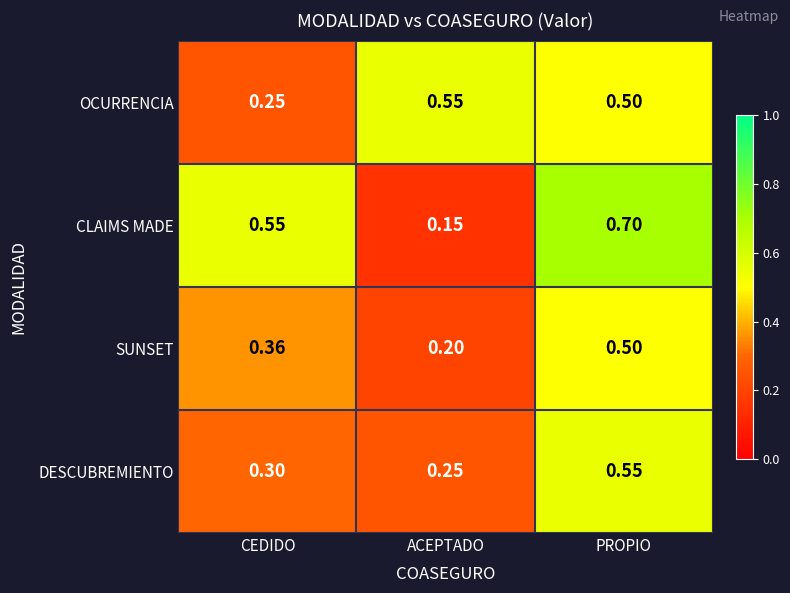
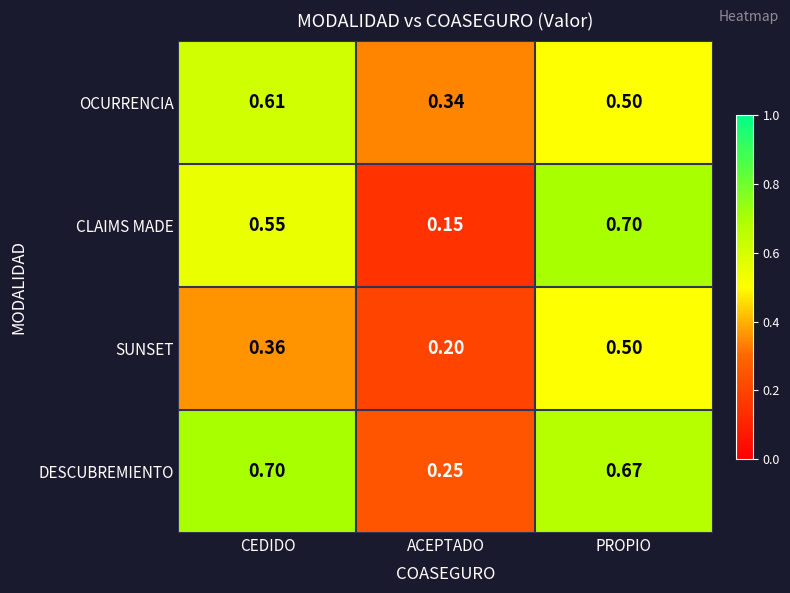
  {
    "OCURRENCIA": {
-     "CEDIDO": 0.25,
-     "ACEPTADO": 0.55,
+     "CEDIDO": 0.61,
+     "ACEPTADO": 0.34,
      "PROPIO": 0.50
    },
    "CLAIMS MADE": {
      "CEDIDO": 0.55,
      "ACEPTADO": 0.15,
      "PROPIO": 0.70
    },
    "SUNSET": {
      "CEDIDO": 0.36,
      "ACEPTADO": 0.20,
      "PROPIO": 0.50
    },
    "DESCUBREMIENTO": {
-     "CEDIDO": 0.30,
+     "CEDIDO": 0.70,
      "ACEPTADO": 0.25,
-     "PROPIO": 0.55
+     "PROPIO": 0.67
    }
  }
